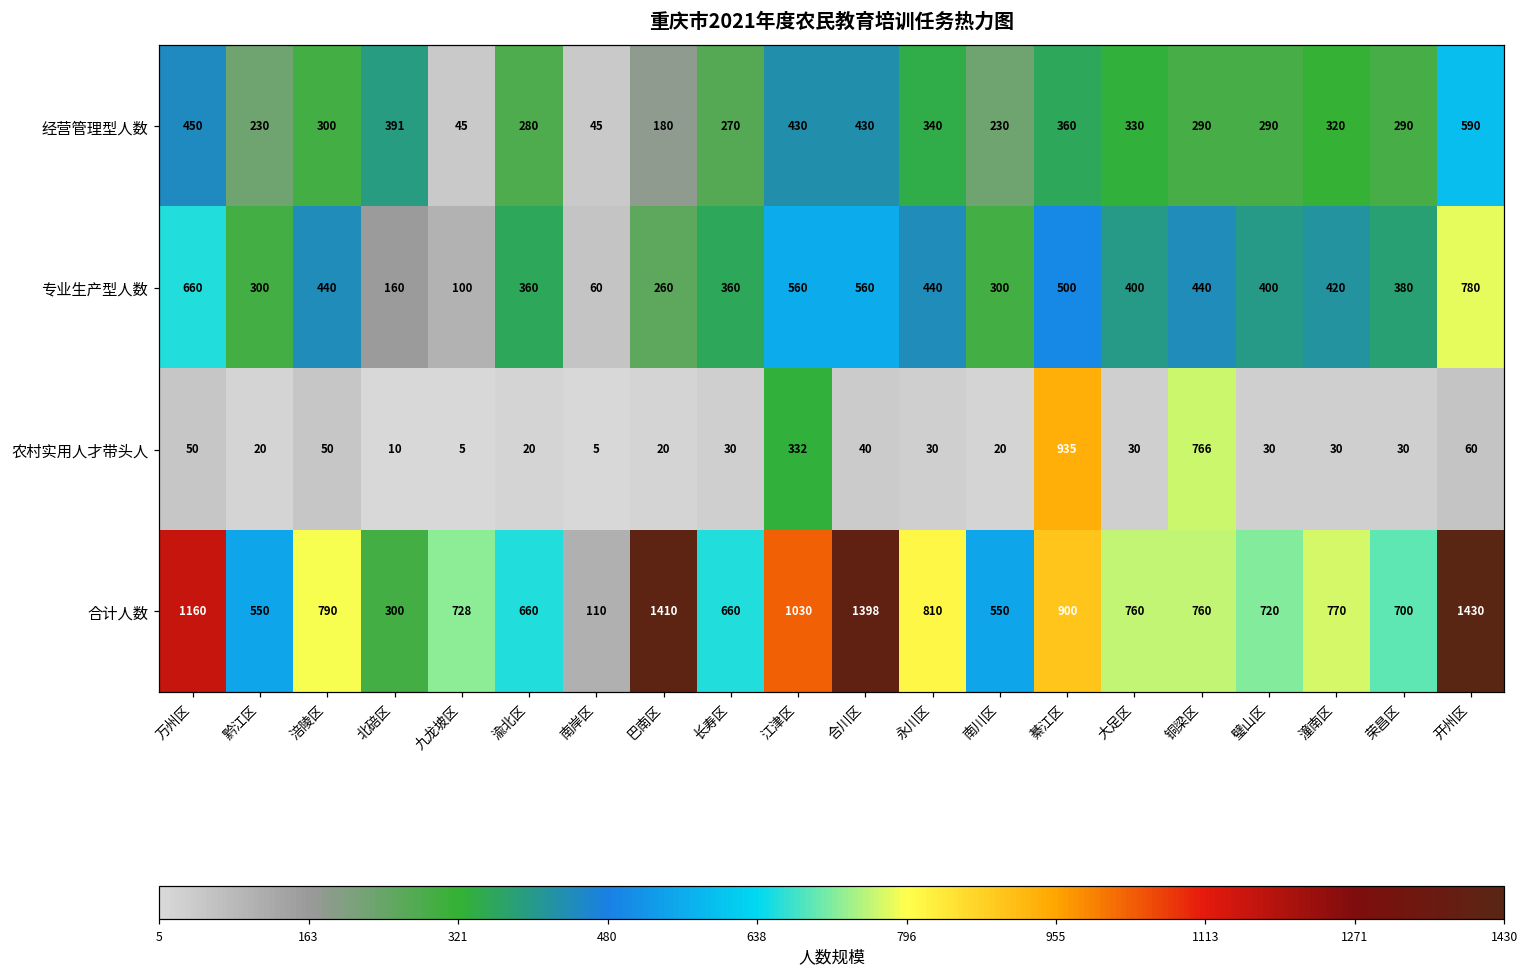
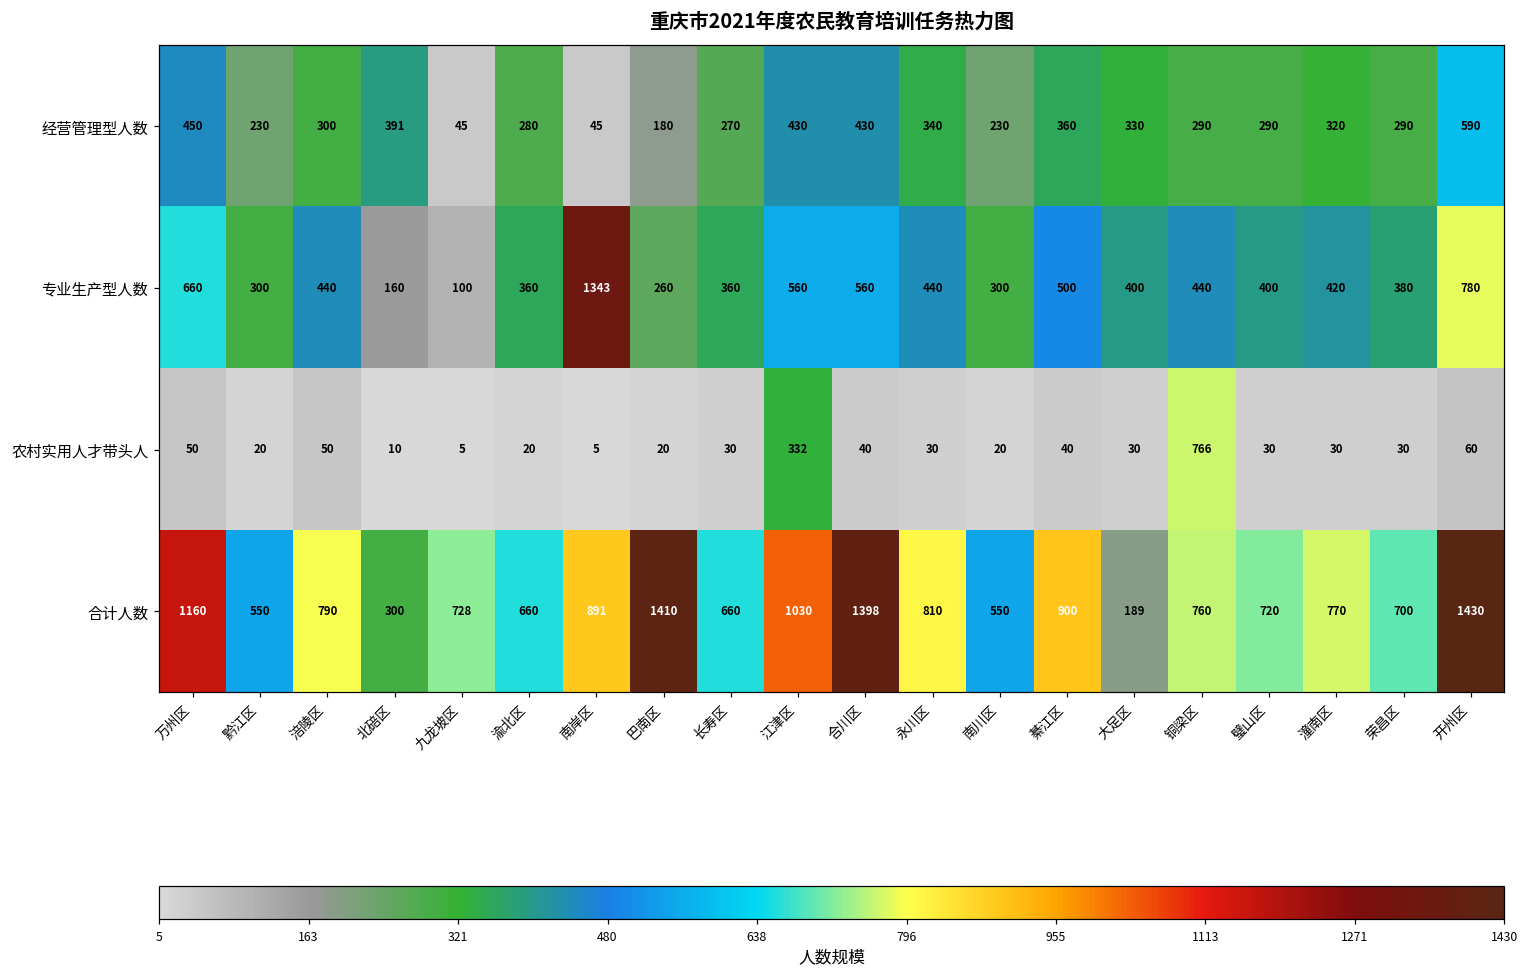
  {
    "经营管理型人数": {
      "万州区": 450,
      "黔江区": 230,
      "涪陵区": 300,
      "北碚区": 391,
      "九龙坡区": 45,
      "渝北区": 280,
      "南岸区": 45,
      "巴南区": 180,
      "长寿区": 270,
      "江津区": 430,
      "合川区": 430,
      "永川区": 340,
      "南川区": 230,
      "綦江区": 360,
      "大足区": 330,
      "铜梁区": 290,
      "璧山区": 290,
      "潼南区": 320,
      "荣昌区": 290,
      "开州区": 590
    },
    "专业生产型人数": {
      "万州区": 660,
      "黔江区": 300,
      "涪陵区": 440,
      "北碚区": 160,
      "九龙坡区": 100,
      "渝北区": 360,
-     "南岸区": 60,
+     "南岸区": 1343,
      "巴南区": 260,
      "长寿区": 360,
      "江津区": 560,
      "合川区": 560,
      "永川区": 440,
      "南川区": 300,
      "綦江区": 500,
      "大足区": 400,
      "铜梁区": 440,
      "璧山区": 400,
      "潼南区": 420,
      "荣昌区": 380,
      "开州区": 780
    },
    "农村实用人才带头人": {
      "万州区": 50,
      "黔江区": 20,
      "涪陵区": 50,
      "北碚区": 10,
      "九龙坡区": 5,
      "渝北区": 20,
      "南岸区": 5,
      "巴南区": 20,
      "长寿区": 30,
      "江津区": 332,
      "合川区": 40,
      "永川区": 30,
      "南川区": 20,
-     "綦江区": 935,
+     "綦江区": 40,
      "大足区": 30,
      "铜梁区": 766,
      "璧山区": 30,
      "潼南区": 30,
      "荣昌区": 30,
      "开州区": 60
    },
    "合计人数": {
      "万州区": 1160,
      "黔江区": 550,
      "涪陵区": 790,
      "北碚区": 300,
      "九龙坡区": 728,
      "渝北区": 660,
-     "南岸区": 110,
+     "南岸区": 891,
      "巴南区": 1410,
      "长寿区": 660,
      "江津区": 1030,
      "合川区": 1398,
      "永川区": 810,
      "南川区": 550,
      "綦江区": 900,
-     "大足区": 760,
+     "大足区": 189,
      "铜梁区": 760,
      "璧山区": 720,
      "潼南区": 770,
      "荣昌区": 700,
      "开州区": 1430
    }
  }
